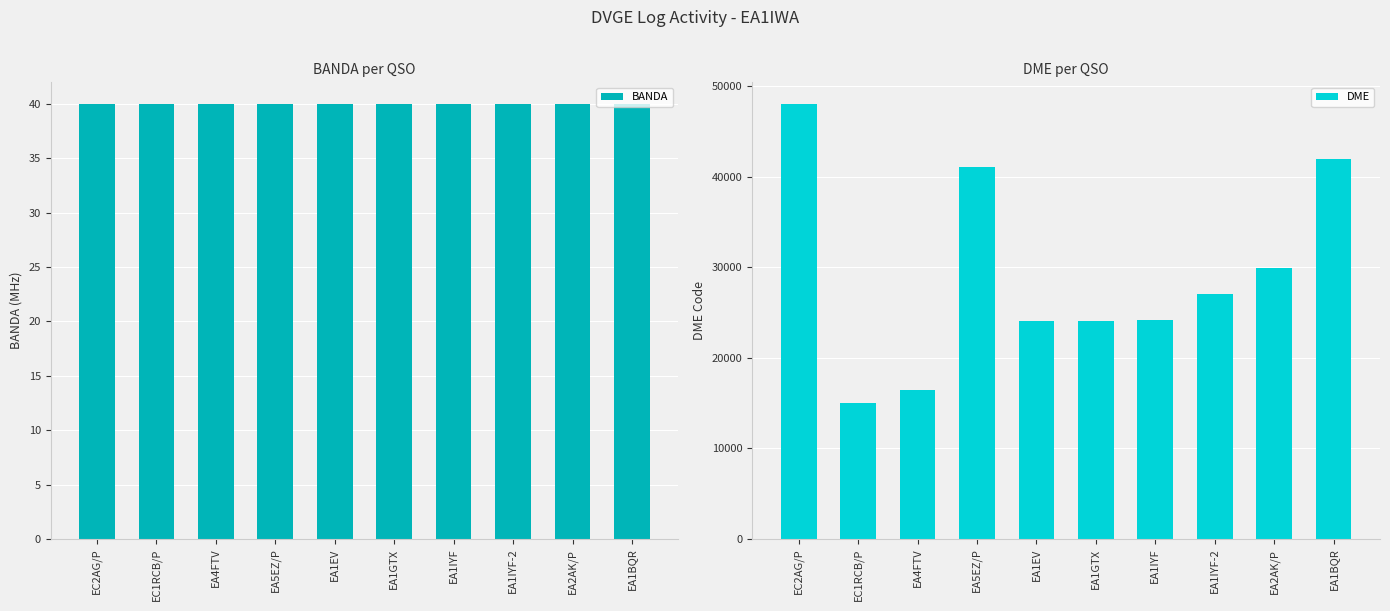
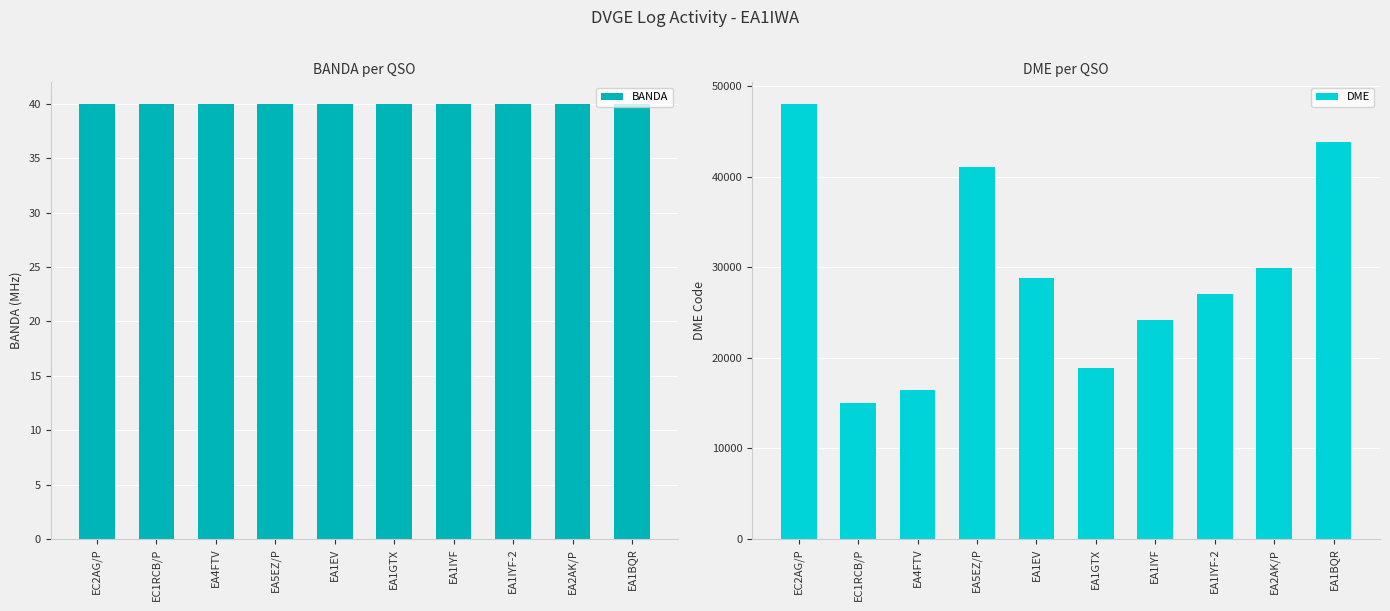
  {
    "BANDA per QSO": {
      "EC2AG/P": 40.0,
      "EC1RCB/P": 40.0,
      "EA4FTV": 40.0,
      "EA5EZ/P": 40.0,
      "EA1EV": 40.0,
      "EA1GTX": 40.0,
      "EA1IYF": 40.0,
      "EA1IYF-2": 40.0,
      "EA2AK/P": 40.0
    },
    "DME per QSO": {
      "EC2AG/P": 48000,
      "EC1RCB/P": 15000,
      "EA4FTV": 16000,
      "EA5EZ/P": 41000,
-     "EA1EV": 24000,
-     "EA1GTX": 24000,
+     "EA1EV": 29000,
+     "EA1GTX": 19000,
      "EA1IYF": 24000,
      "EA1IYF-2": 27000,
      "EA2AK/P": 30000,
-     "EA1BQR": 42000
+     "EA1BQR": 44000
    }
  }
